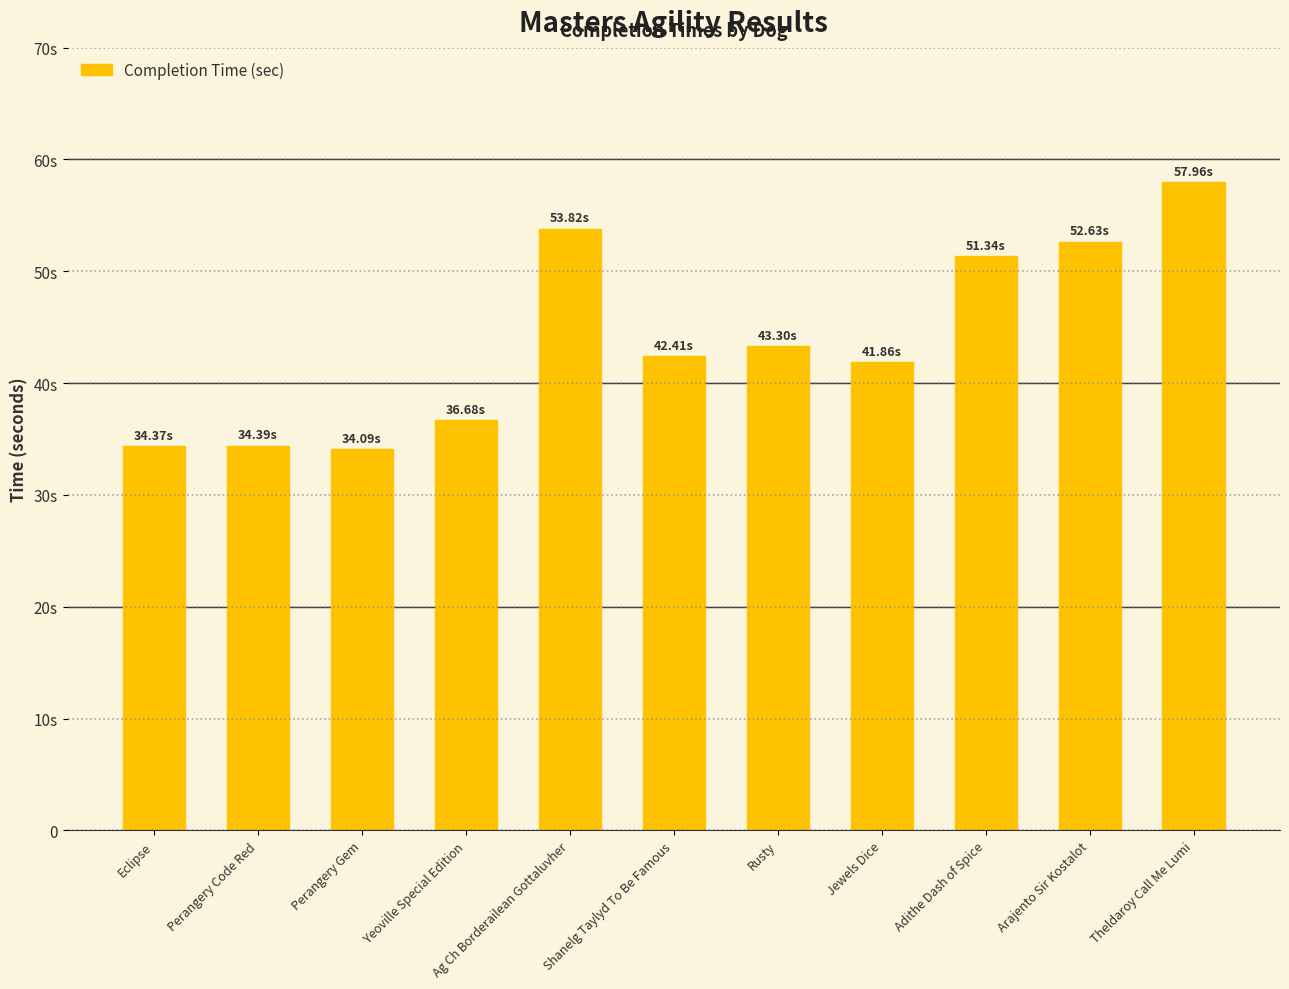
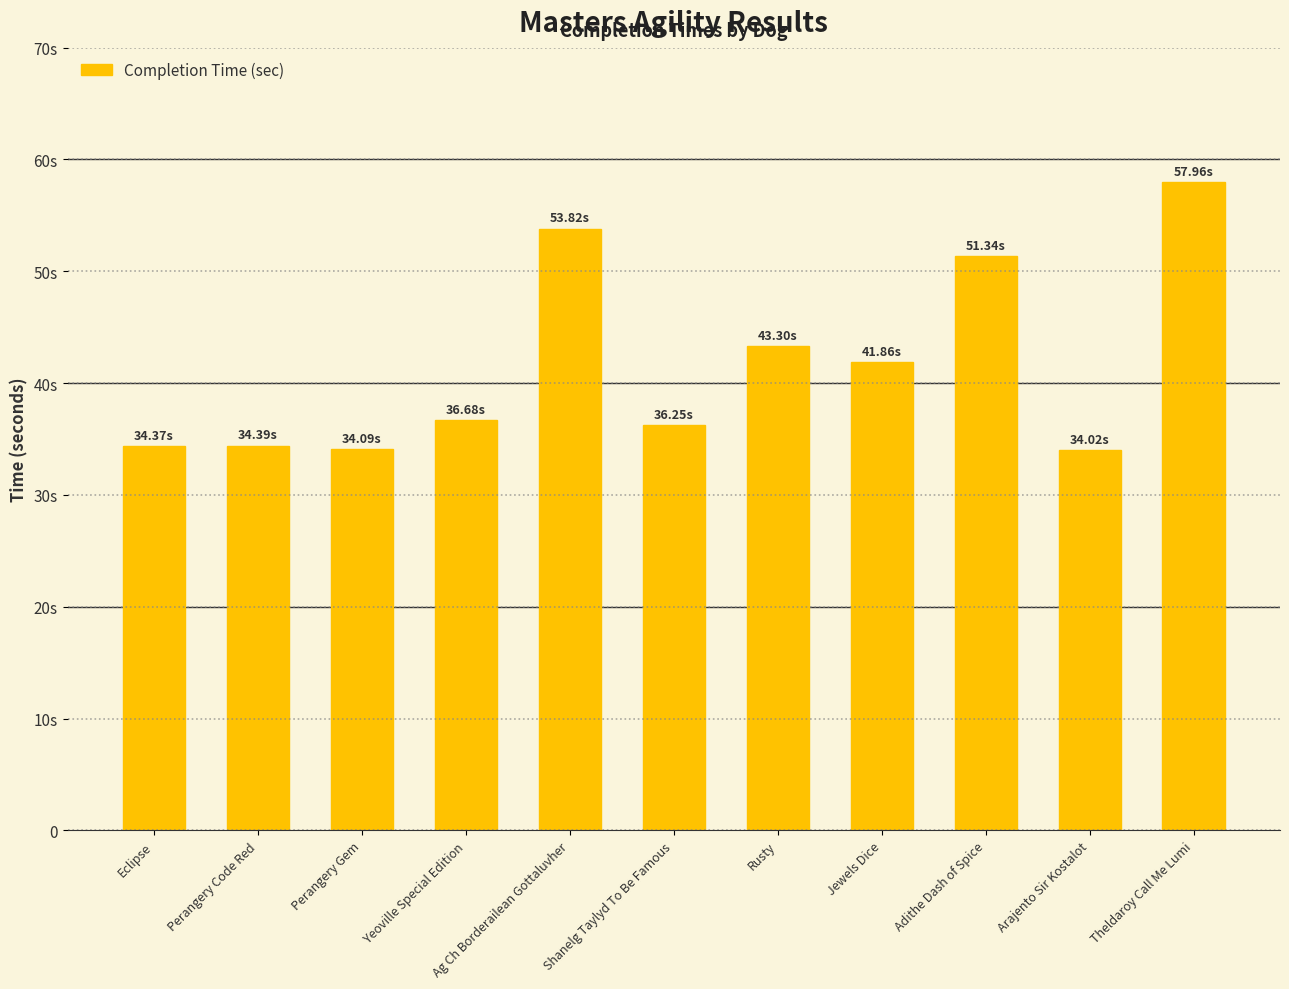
  {
    "Eclipse": "34.37s",
    "Perangery Code Red": "34.39s",
    "Perangery Gem": "34.09s",
    "Yeoville Special Edition": "36.68s",
    "Ag Ch Borderailean Gottaluvher": "53.82s",
-   "Shanelg Taylyd To Be Famous": "42.41s",
+   "Shanelg Taylyd To Be Famous": "36.25s",
    "Rusty": "43.30s",
    "Jewels Dice": "41.86s",
    "Adithe Dash of Spice": "51.34s",
-   "Arajento Sir Kostalot": "52.63s",
+   "Arajento Sir Kostalot": "34.02s",
    "Theldaroy Call Me Lumi": "57.96s"
  }
